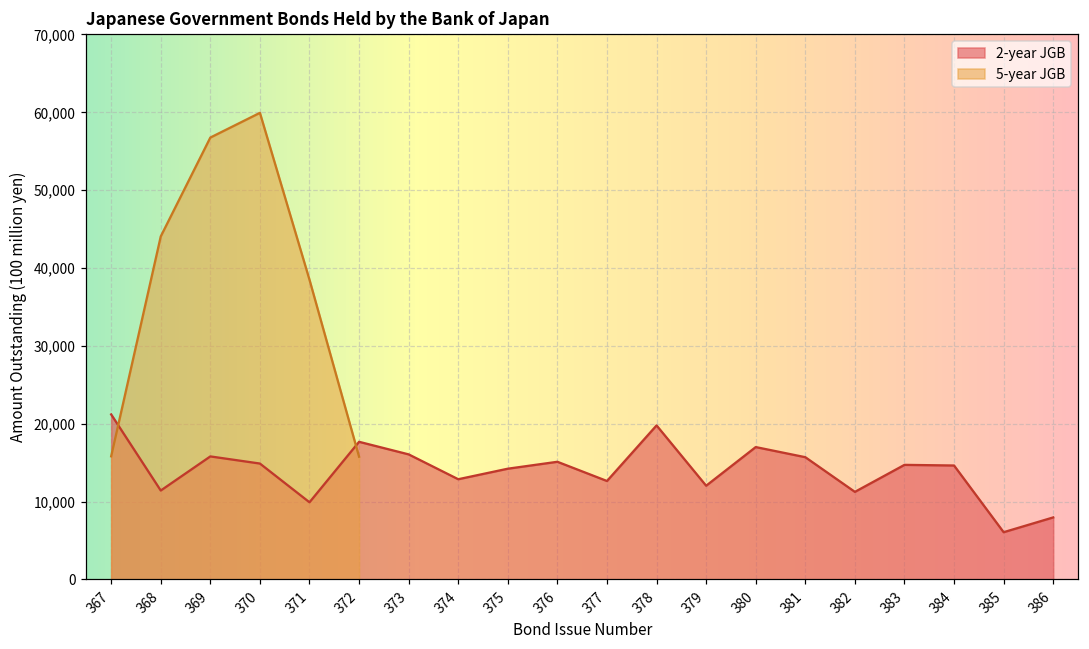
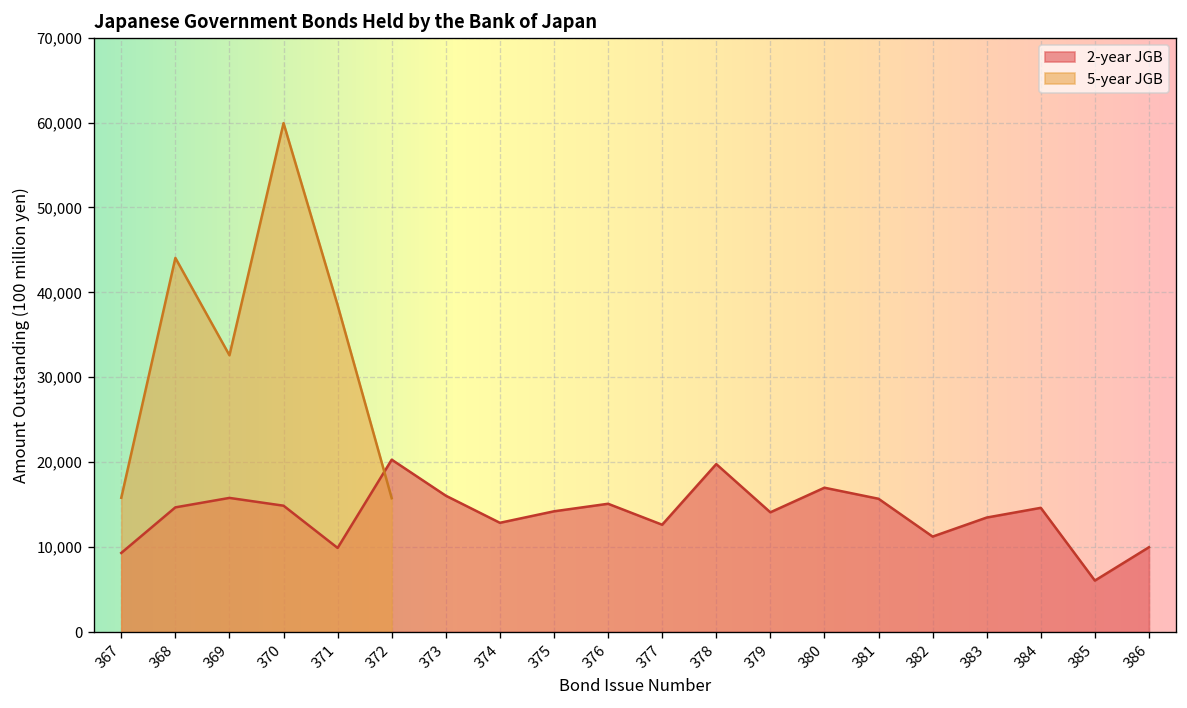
  {
    "2-year JGB": {
-     "367": "21,000",
-     "368": "11,000",
+     "367": "9,000",
+     "368": "15,000",
      "369": "16,000",
      "370": "15,000",
      "371": "10,000",
-     "372": "18,000",
+     "372": "20,000",
      "373": "16,000",
      "374": "13,000",
      "375": "14,000",
      "376": "15,000",
      "377": "13,000",
      "378": "20,000",
-     "379": "12,000",
+     "379": "14,000",
      "380": "17,000",
      "381": "16,000",
      "382": "11,000",
-     "383": "15,000",
+     "383": "13,000",
      "384": "15,000",
      "385": "6,000",
-     "386": "8,000"
+     "386": "10,000"
    },
    "5-year JGB": {
      "367": "16,000",
      "368": "44,000",
-     "369": "57,000",
+     "369": "33,000",
      "370": "60,000",
      "371": "38,000",
      "372": "16,000"
    }
  }
